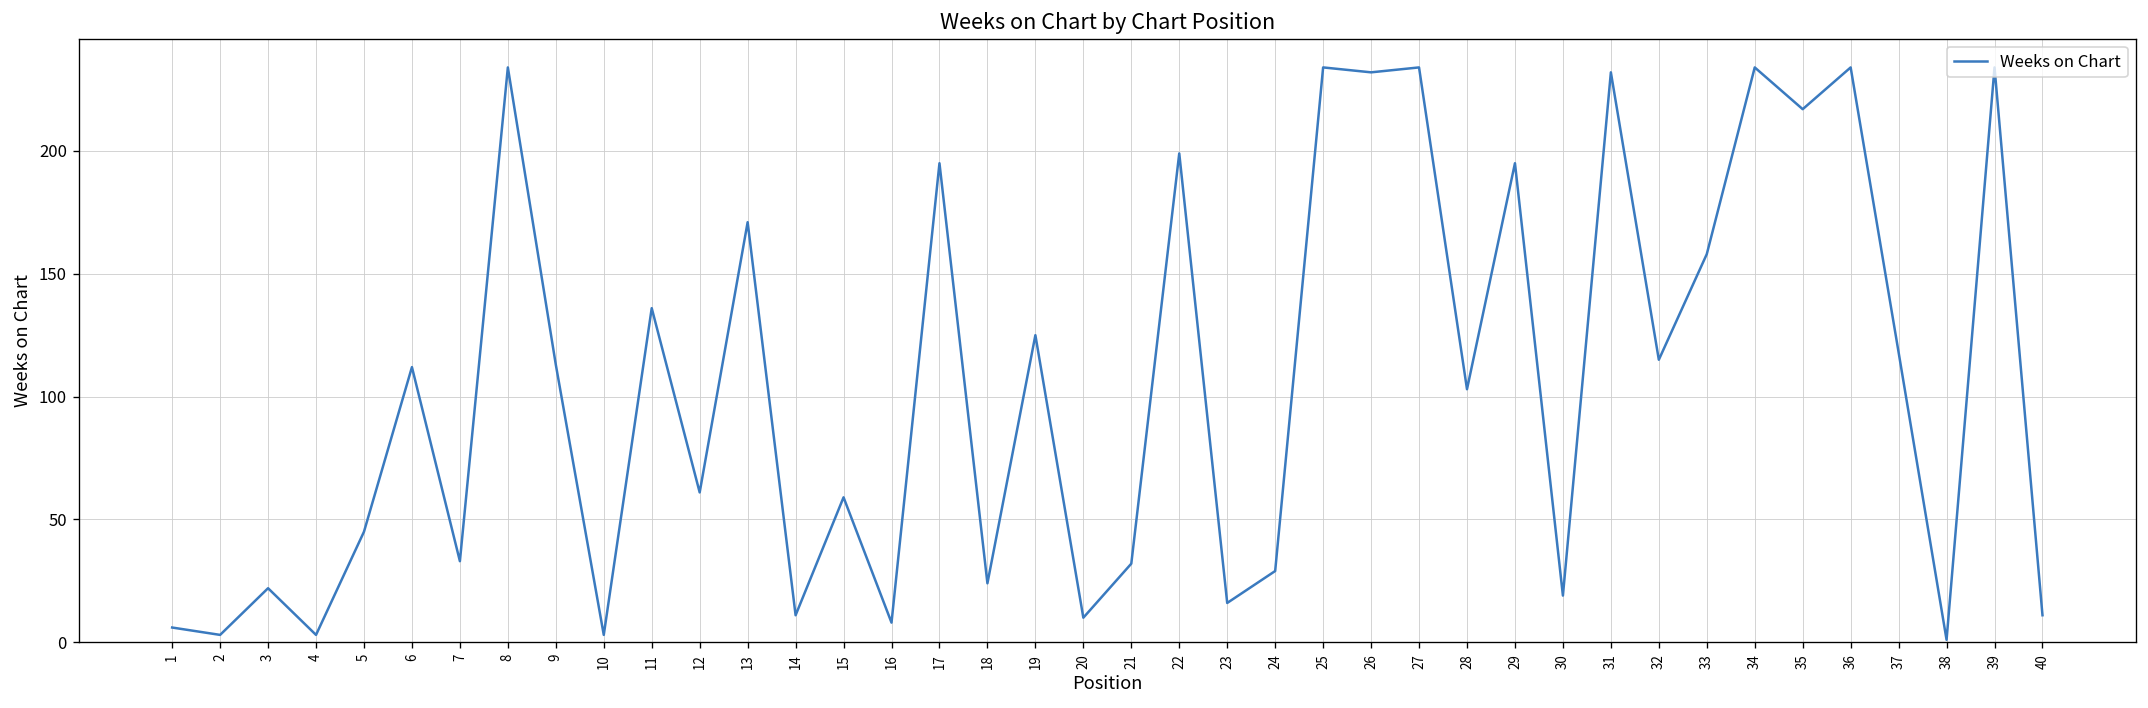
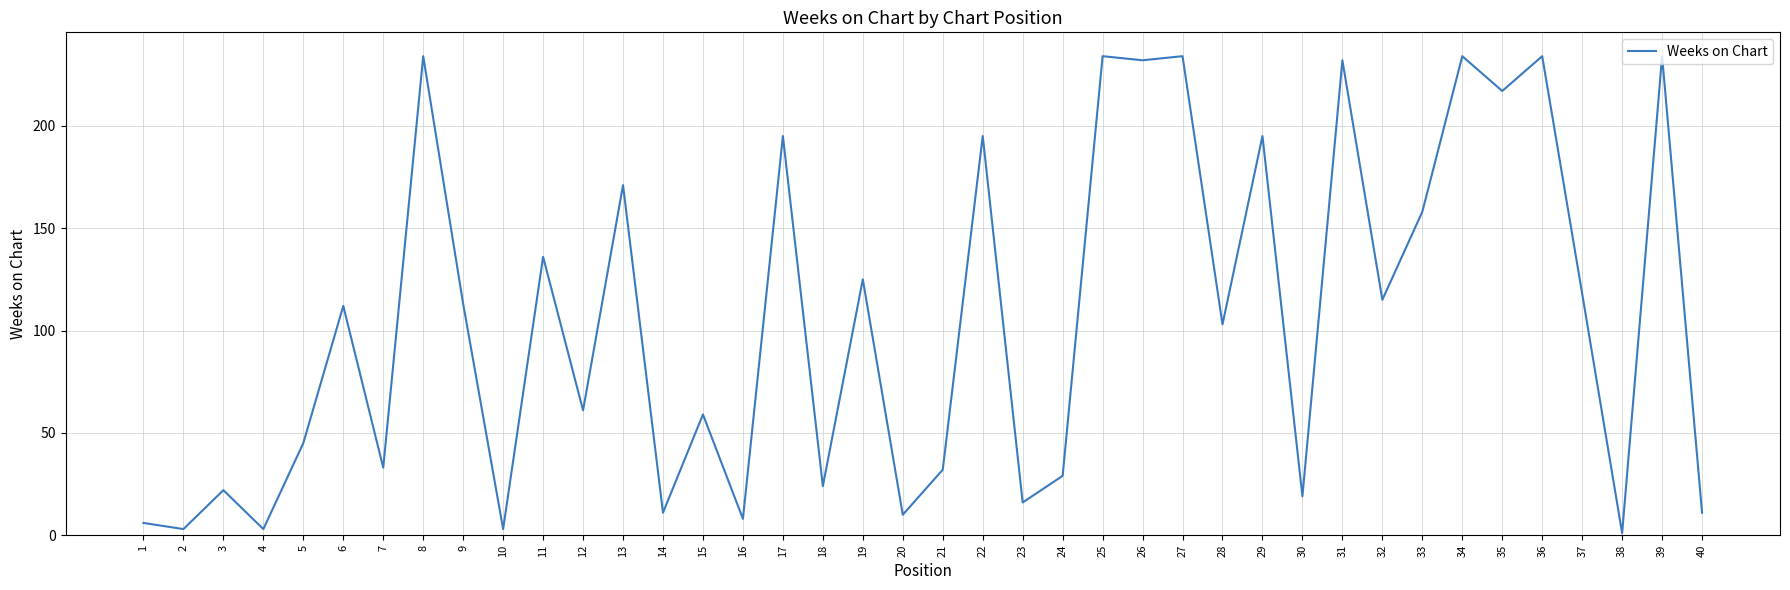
  {
    "1": 6,
    "2": 3,
    "3": 22,
    "4": 3,
    "5": 45,
    "6": 112,
    "7": 33,
    "8": 234,
    "9": 113,
    "10": 3,
    "11": 136,
    "12": 61,
    "13": 171,
    "14": 11,
    "15": 59,
    "16": 8,
    "17": 195,
    "18": 24,
    "19": 125,
    "20": 10,
    "21": 32,
-   "22": 199,
+   "22": 195,
    "23": 16,
    "24": 29,
    "25": 234,
    "26": 232,
    "27": 234,
    "28": 103,
    "29": 195,
    "30": 19,
    "31": 232,
    "32": 115,
    "33": 158,
    "34": 234,
    "35": 217,
    "36": 234,
    "37": 118,
    "38": 1,
    "40": 11
  }
